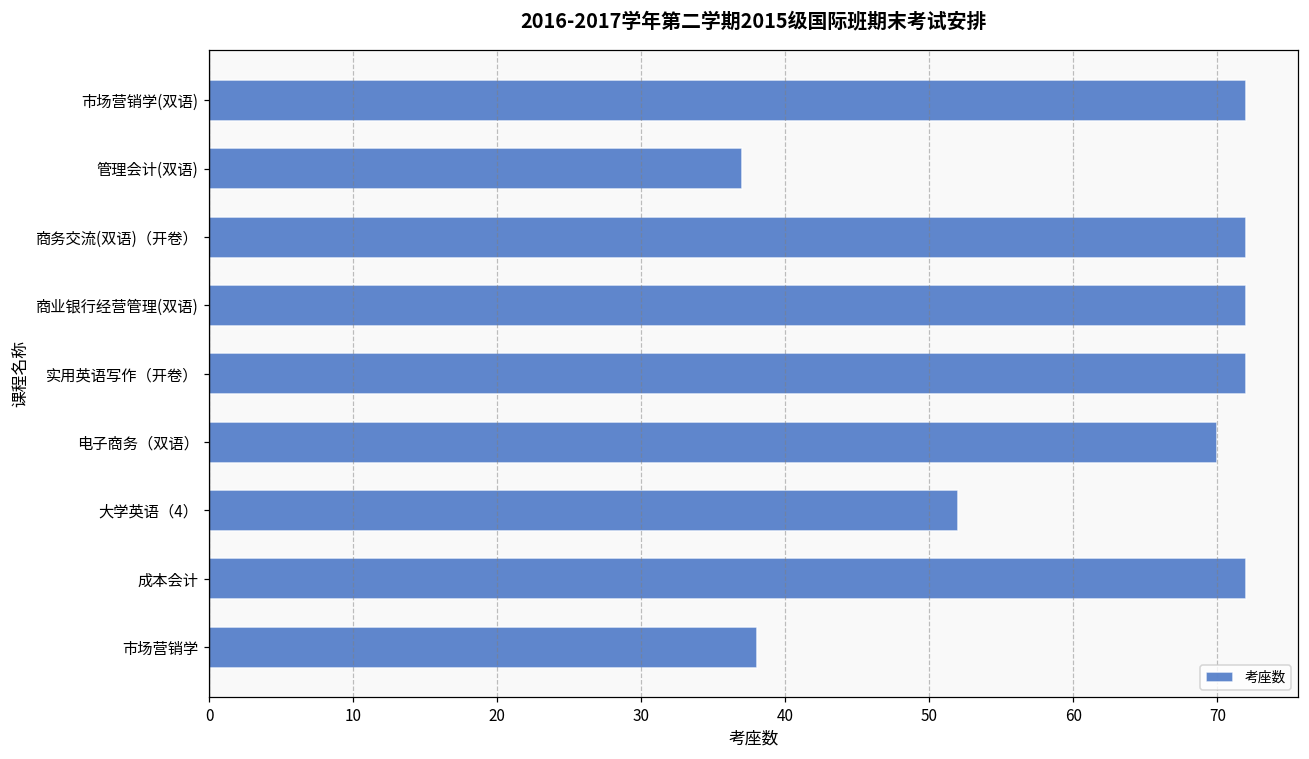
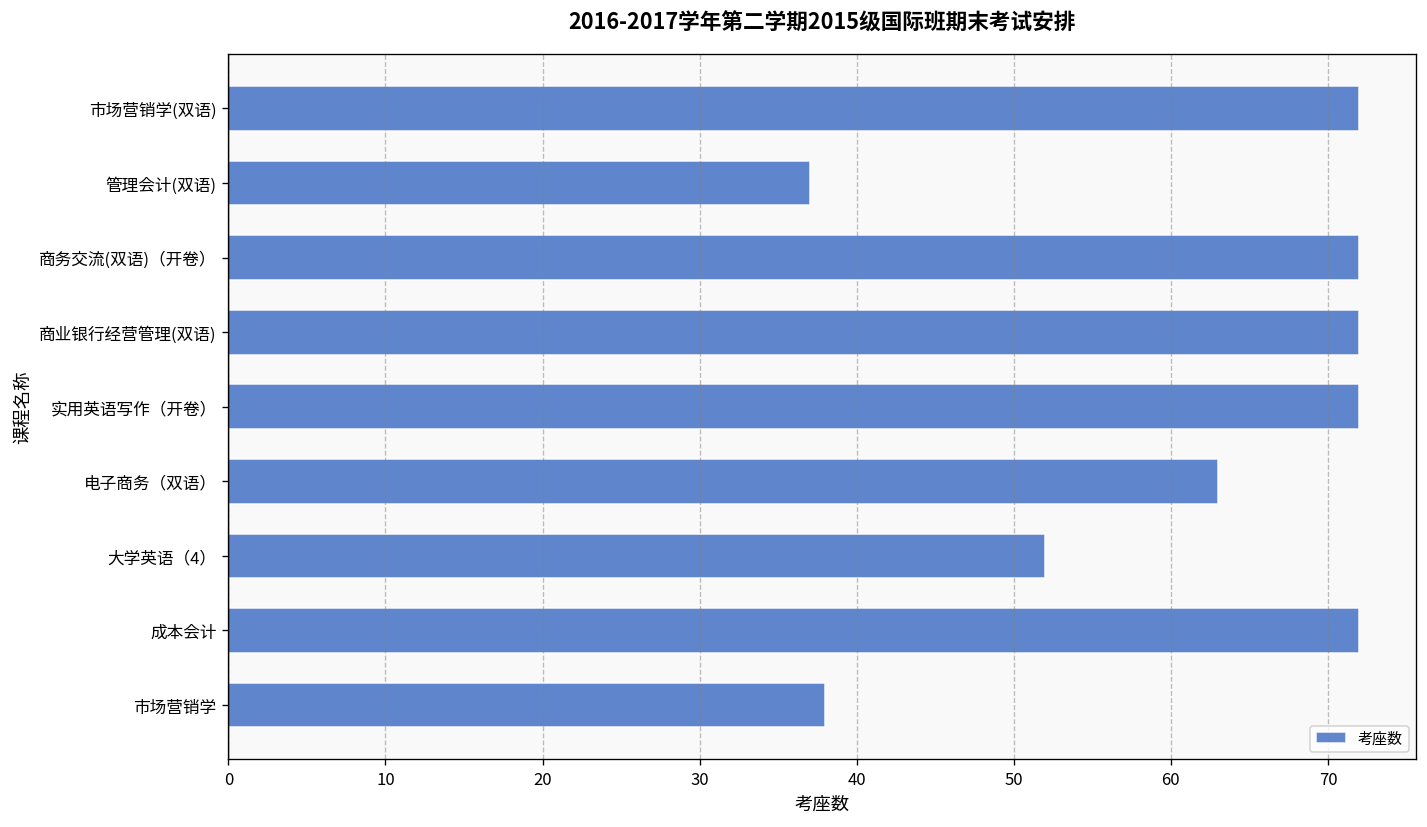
  {
    "市场营销学(双语)": 72,
    "管理会计(双语)": 37,
    "商务交流(双语)（开卷）": 72,
    "商业银行经营管理(双语)": 72,
    "实用英语写作（开卷）": 72,
-   "电子商务（双语）": 70,
+   "电子商务（双语）": 63,
    "大学英语（4）": 52,
    "成本会计": 72,
    "市场营销学": 38
  }
